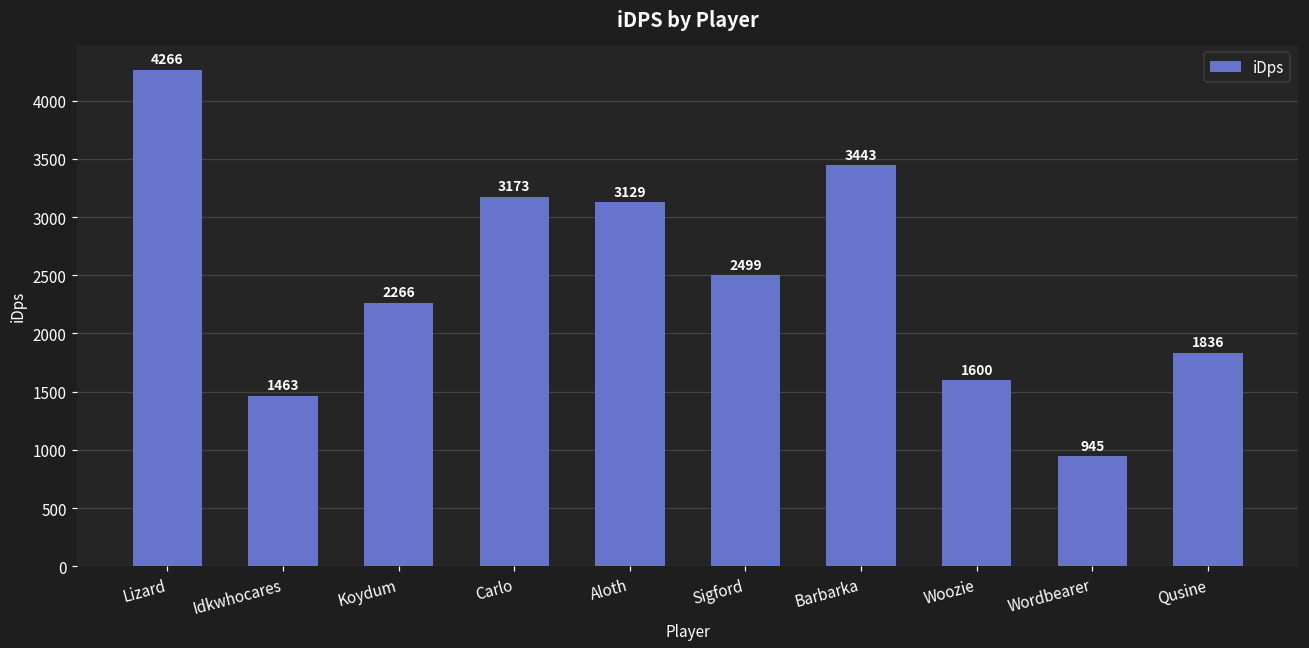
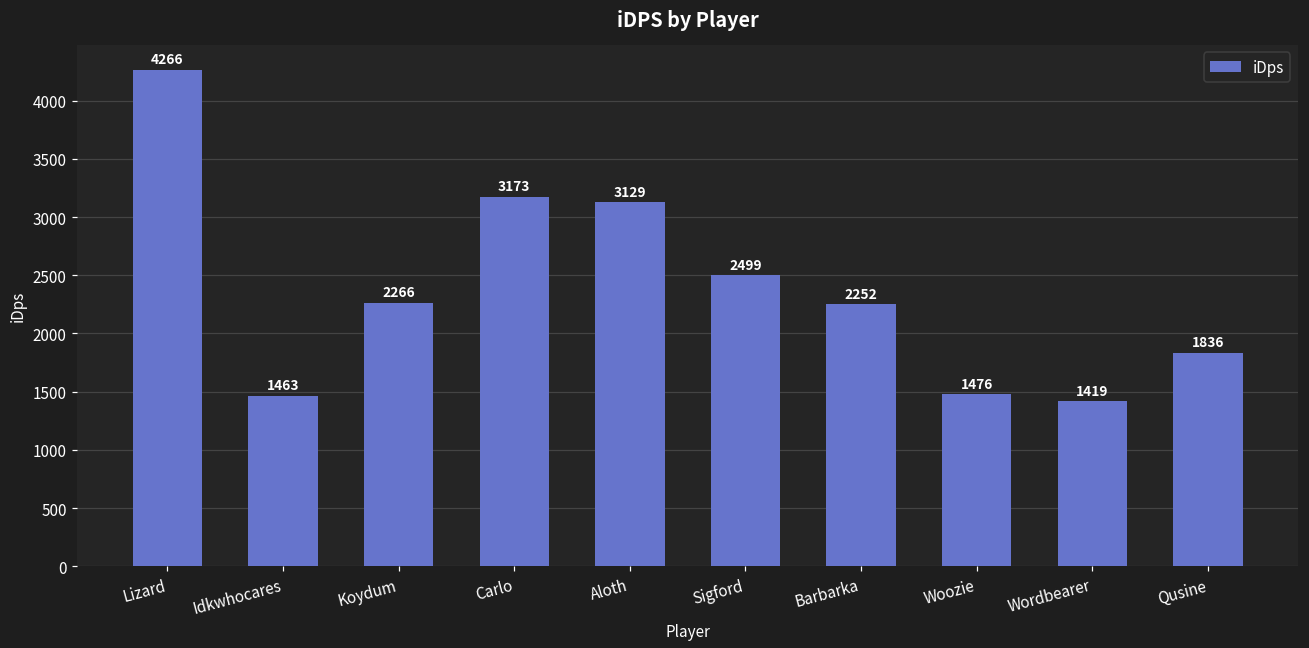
  {
    "Lizard": 4266,
    "Idkwhocares": 1463,
    "Koydum": 2266,
    "Carlo": 3173,
    "Aloth": 3129,
    "Sigford": 2499,
-   "Barbarka": 3443,
-   "Woozie": 1600,
-   "Wordbearer": 945,
+   "Barbarka": 2252,
+   "Woozie": 1476,
+   "Wordbearer": 1419,
    "Qusine": 1836
  }
